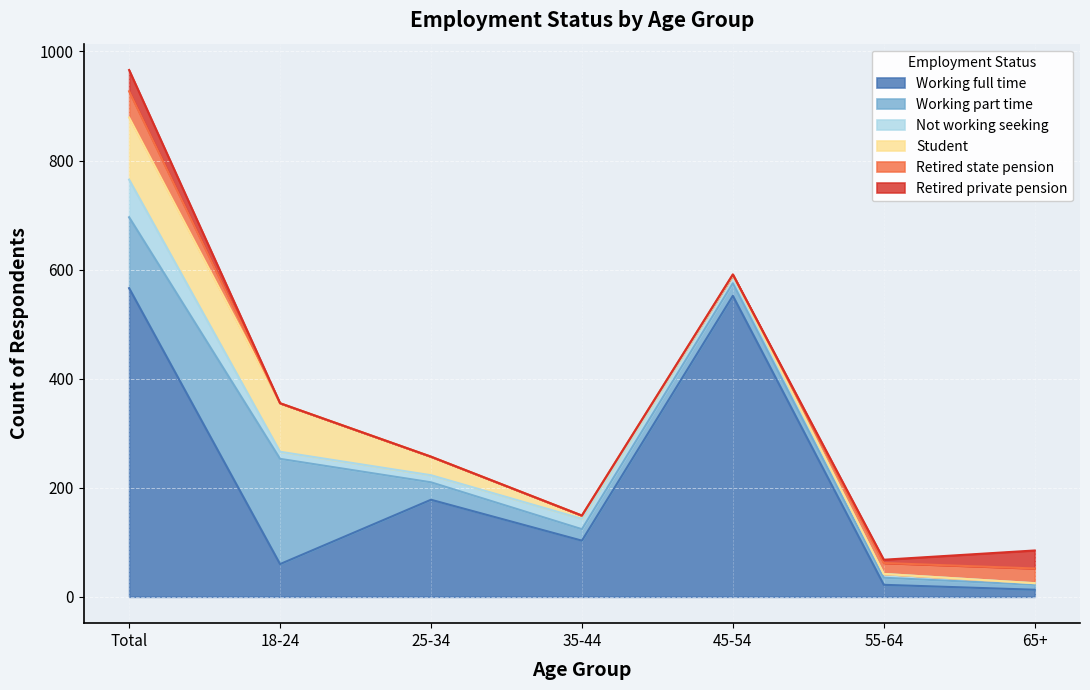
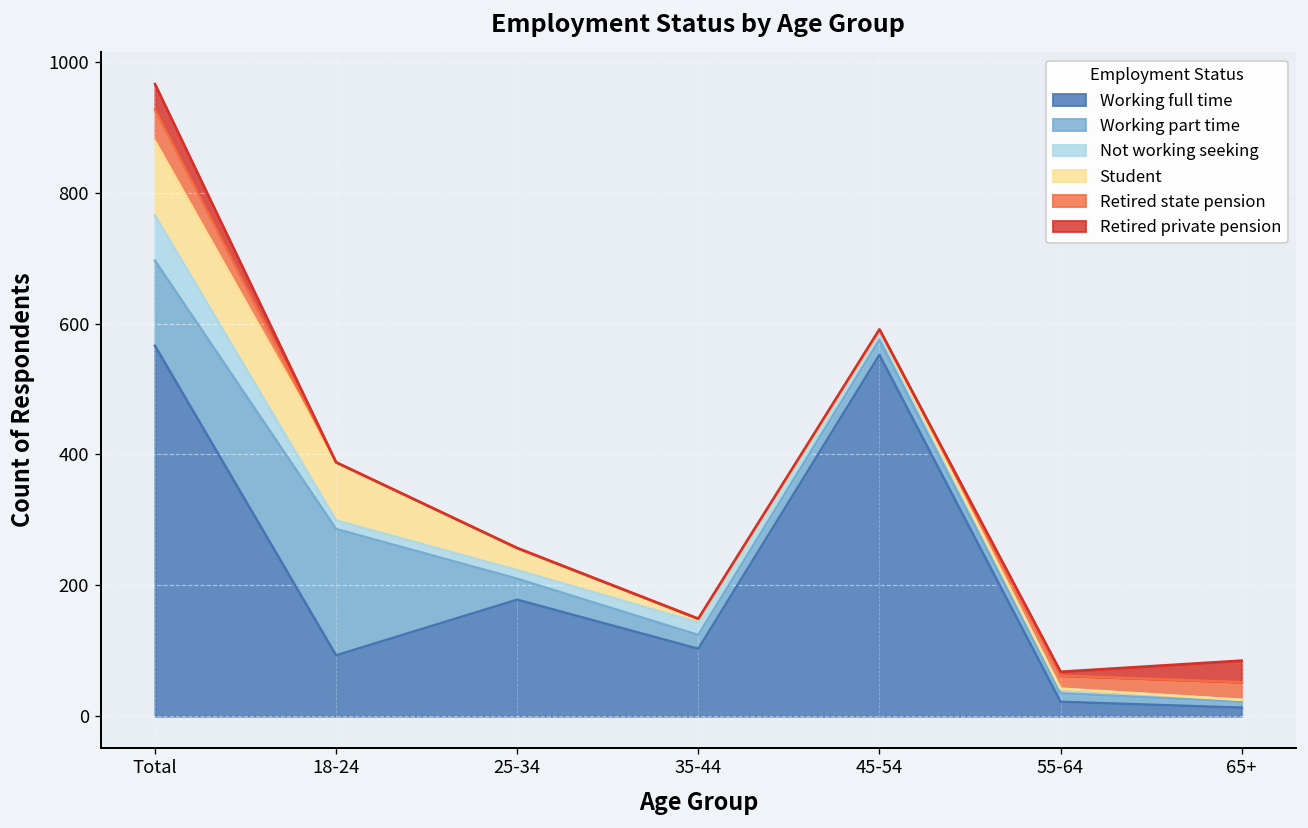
  {
    "Working full time": {
      "Total": 570,
-     "18-24": 60,
+     "18-24": 90,
      "25-34": 180,
      "35-44": 100,
      "45-54": 550,
      "55-64": 20,
      "65+": 10
    },
    "Working part time": {
      "Total": 130,
      "18-24": 190,
      "25-34": 30,
      "35-44": 20,
      "45-54": 20,
      "55-64": 10
    },
    "Not working seeking": {
      "Total": 70,
      "18-24": 10,
      "25-34": 10,
      "35-44": 20
    },
    "Student": {
      "Total": 110
    },
    "Retired state pension": {
      "Total": 50,
      "55-64": 20,
      "65+": 30
    },
    "Retired private pension": {
      "Total": 40,
      "55-64": 10,
      "65+": 30
    }
  }
